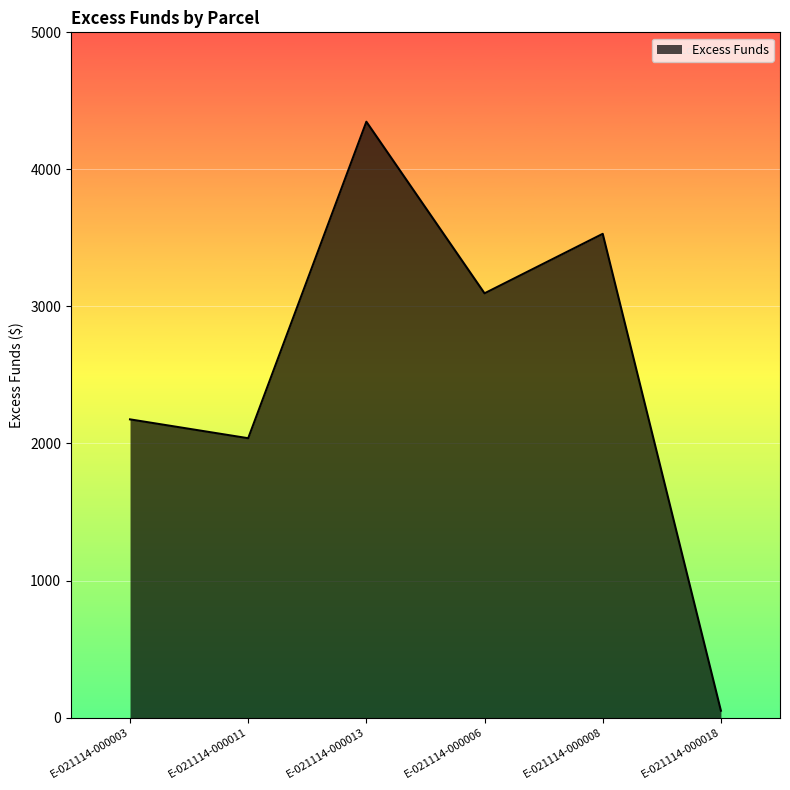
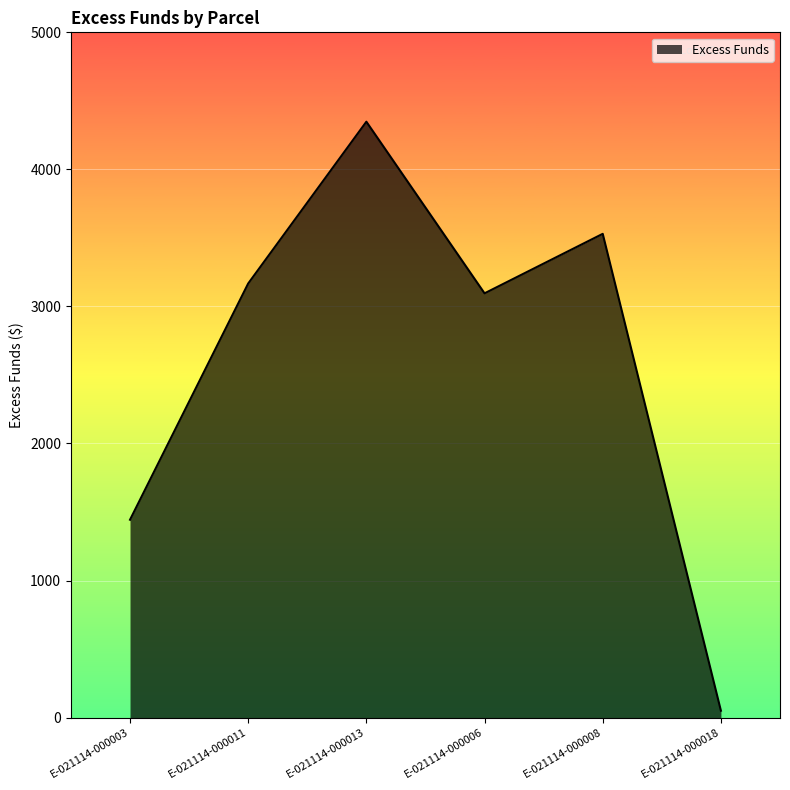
  {
-   "E-021114-000003": 2180,
-   "E-021114-000011": 2040,
+   "E-021114-000003": 1440,
+   "E-021114-000011": 3170,
    "E-021114-000013": 4350,
    "E-021114-000006": 3100,
    "E-021114-000008": 3530,
    "E-021114-000018": 50
  }
